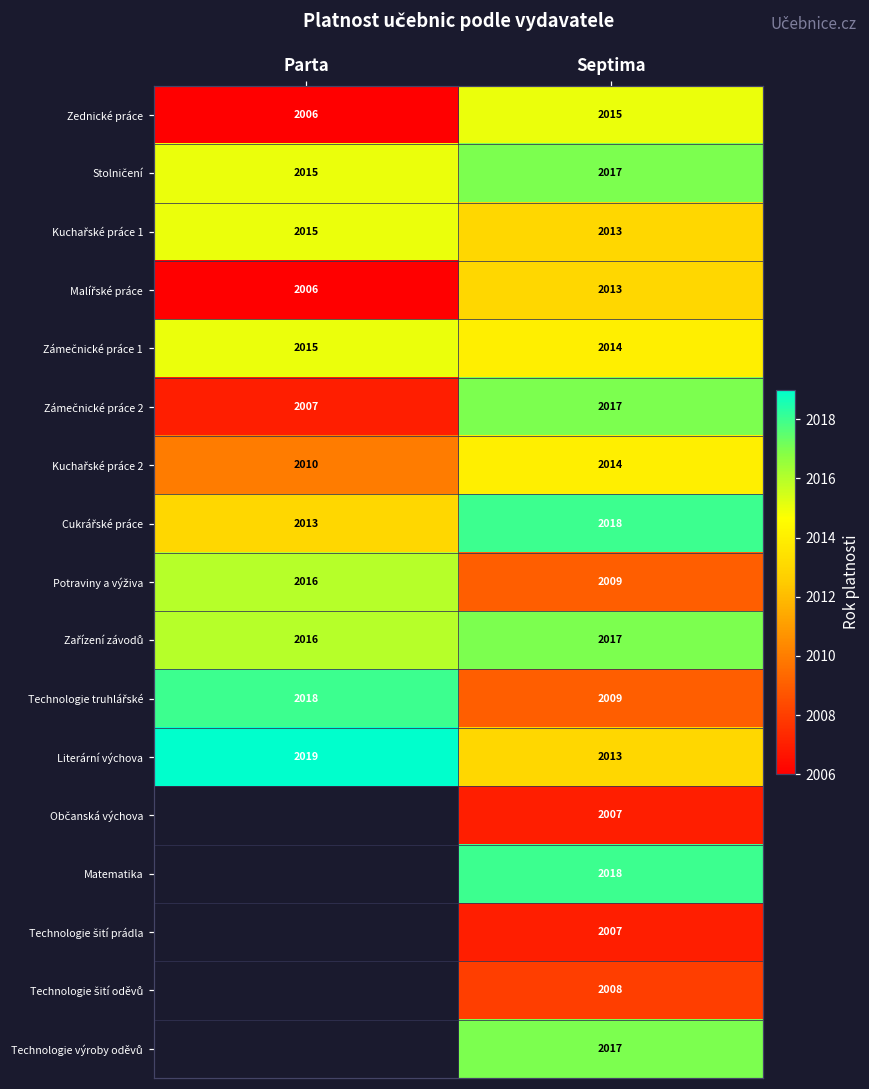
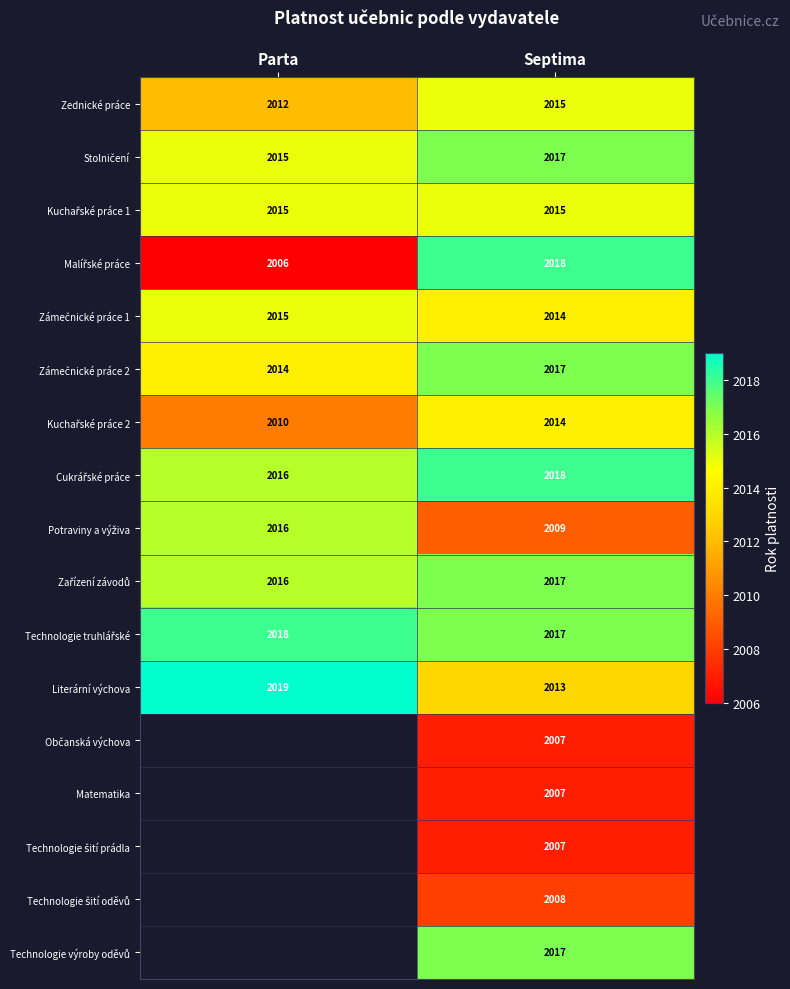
  {
    "Zednické práce": {
-     "Parta": 2006,
+     "Parta": 2012,
      "Septima": 2015
    },
    "Stolničení": {
      "Parta": 2015,
      "Septima": 2017
    },
    "Kuchařské práce 1": {
      "Parta": 2015,
-     "Septima": 2013
+     "Septima": 2015
    },
    "Malířské práce": {
      "Parta": 2006,
-     "Septima": 2013
+     "Septima": 2018
    },
    "Zámečnické práce 1": {
      "Parta": 2015,
      "Septima": 2014
    },
    "Zámečnické práce 2": {
-     "Parta": 2007,
+     "Parta": 2014,
      "Septima": 2017
    },
    "Kuchařské práce 2": {
      "Parta": 2010,
      "Septima": 2014
    },
    "Cukrářské práce": {
-     "Parta": 2013,
+     "Parta": 2016,
      "Septima": 2018
    },
    "Potraviny a výživa": {
      "Parta": 2016,
      "Septima": 2009
    },
    "Zařízení závodů": {
      "Parta": 2016,
      "Septima": 2017
    },
    "Technologie truhlářské": {
      "Parta": 2018,
-     "Septima": 2009
+     "Septima": 2017
    },
    "Literární výchova": {
      "Parta": 2019,
      "Septima": 2013
    },
    "Občanská výchova": {
      "Septima": 2007
    },
    "Matematika": {
-     "Septima": 2018
+     "Septima": 2007
    },
    "Technologie šití prádla": {
      "Septima": 2007
    },
    "Technologie šití oděvů": {
      "Septima": 2008
    },
    "Technologie výroby oděvů": {
      "Septima": 2017
    }
  }
